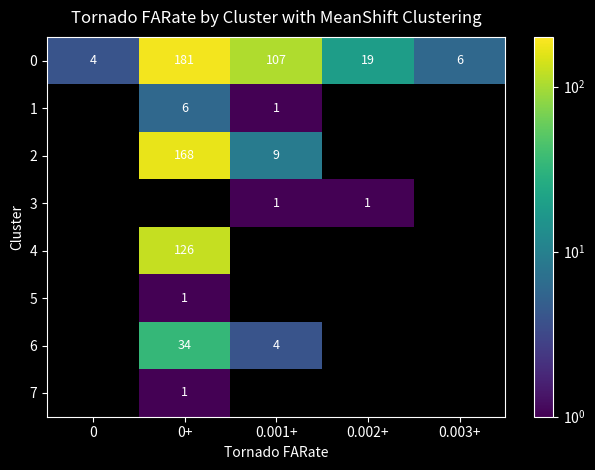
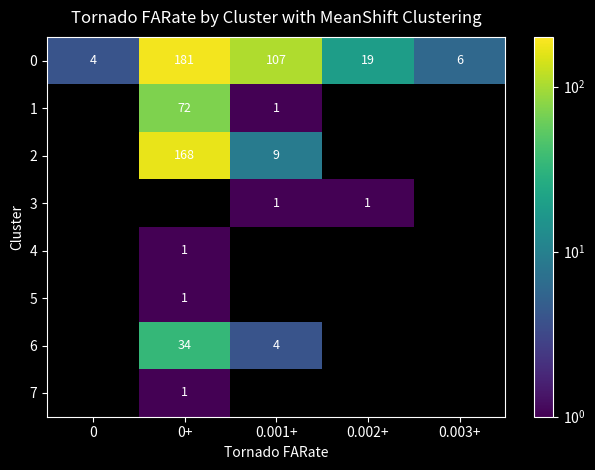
  {
    "0": {
      "0": 4,
      "0+": 181,
      "0.001+": 107,
      "0.002+": 19,
      "0.003+": 6
    },
    "1": {
-     "0+": 6,
+     "0+": 72,
      "0.001+": 1
    },
    "2": {
      "0+": 168,
      "0.001+": 9
    },
    "3": {
      "0.001+": 1,
      "0.002+": 1
    },
    "4": {
-     "0+": 126
+     "0+": 1
    },
    "5": {
      "0+": 1
    },
    "6": {
      "0+": 34,
      "0.001+": 4
    },
    "7": {
      "0+": 1
    }
  }
